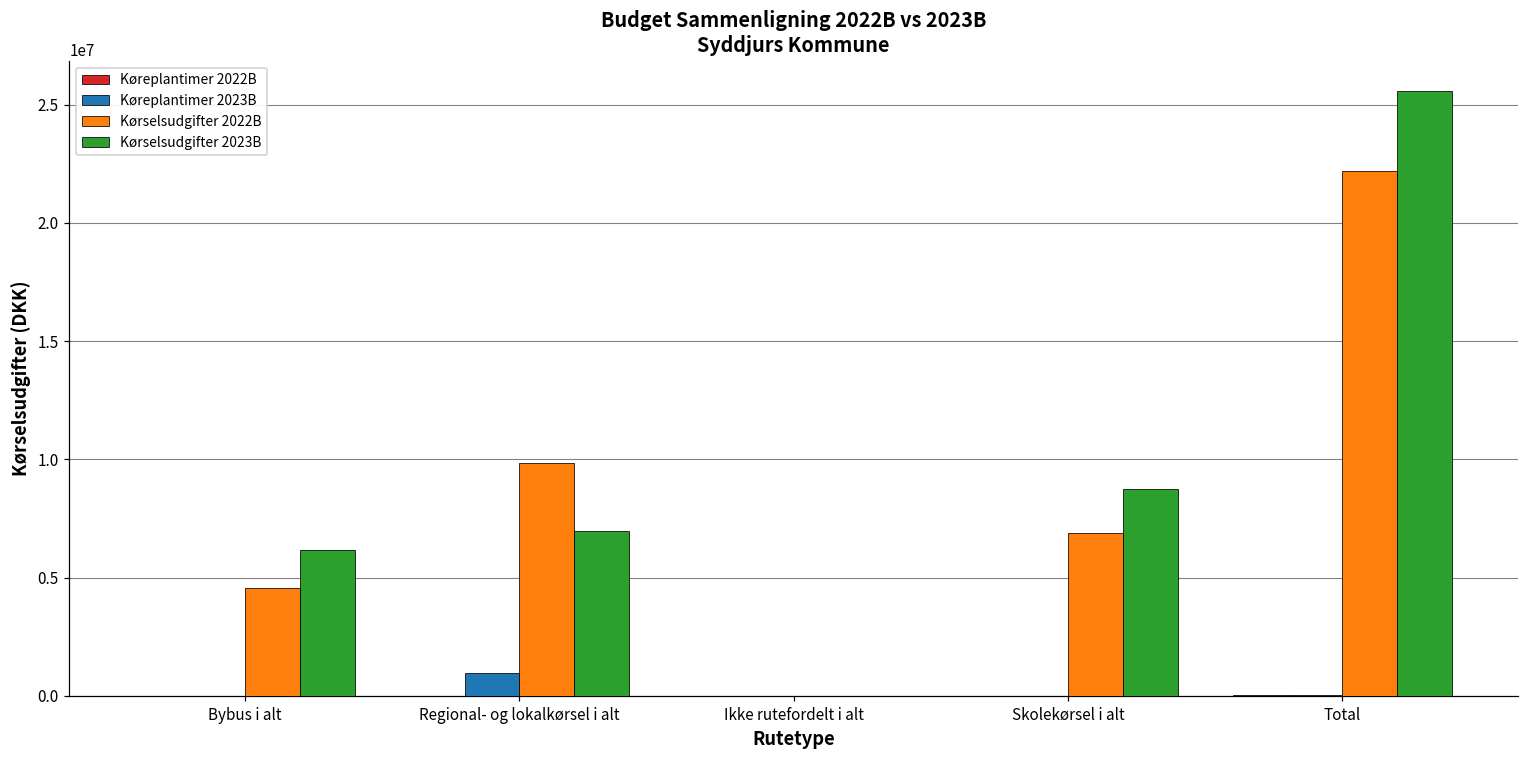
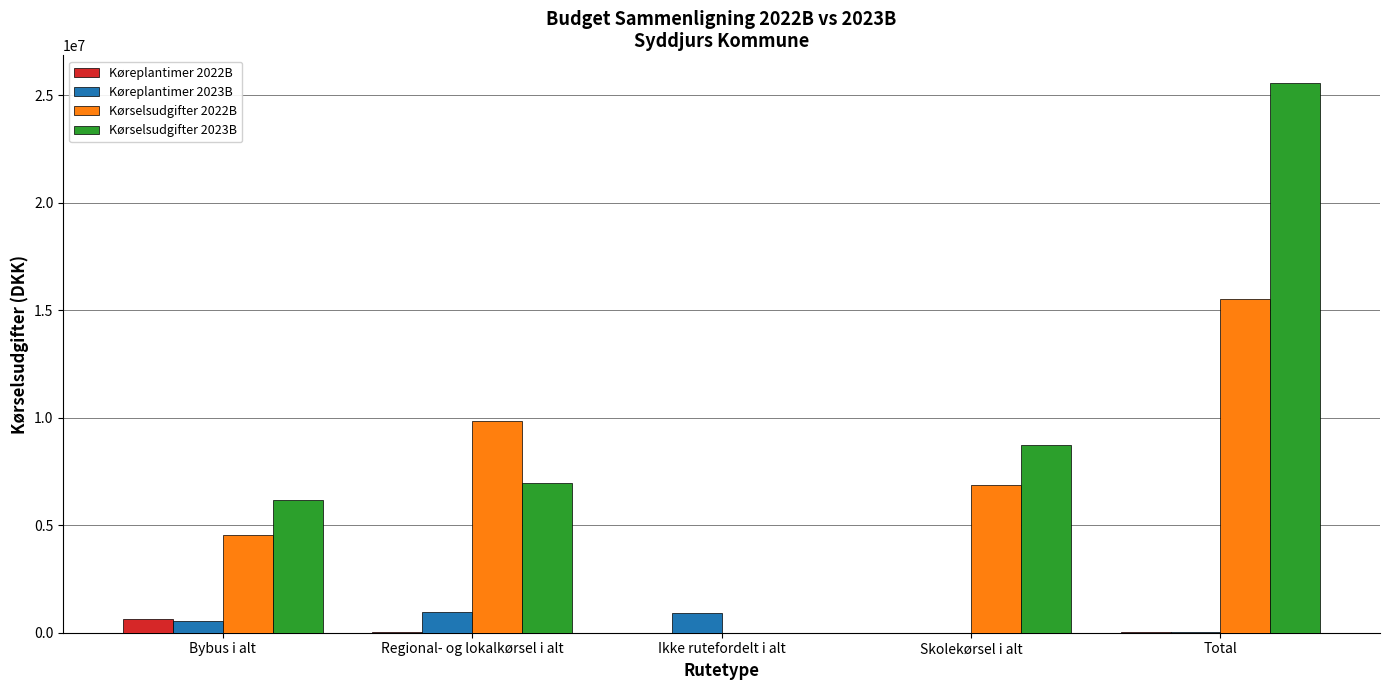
  {
    "Køreplantimer 2022B": {
-     "Bybus i alt": 0,
+     "Bybus i alt": 600000,
      "Ikke rutefordelt i alt": 0
    },
    "Køreplantimer 2023B": {
-     "Bybus i alt": 0,
+     "Bybus i alt": 500000,
      "Regional- og lokalkørsel i alt": 1000000,
-     "Ikke rutefordelt i alt": 0
+     "Ikke rutefordelt i alt": 900000
    },
    "Kørselsudgifter 2022B": {
      "Bybus i alt": 4500000,
      "Regional- og lokalkørsel i alt": 9900000,
      "Ikke rutefordelt i alt": 0,
      "Skolekørsel i alt": 6900000,
-     "Total": 22200000
+     "Total": 15500000
    },
    "Kørselsudgifter 2023B": {
      "Bybus i alt": 6200000,
      "Regional- og lokalkørsel i alt": 7000000,
      "Ikke rutefordelt i alt": 0,
      "Skolekørsel i alt": 8700000,
      "Total": 25600000
    }
  }
